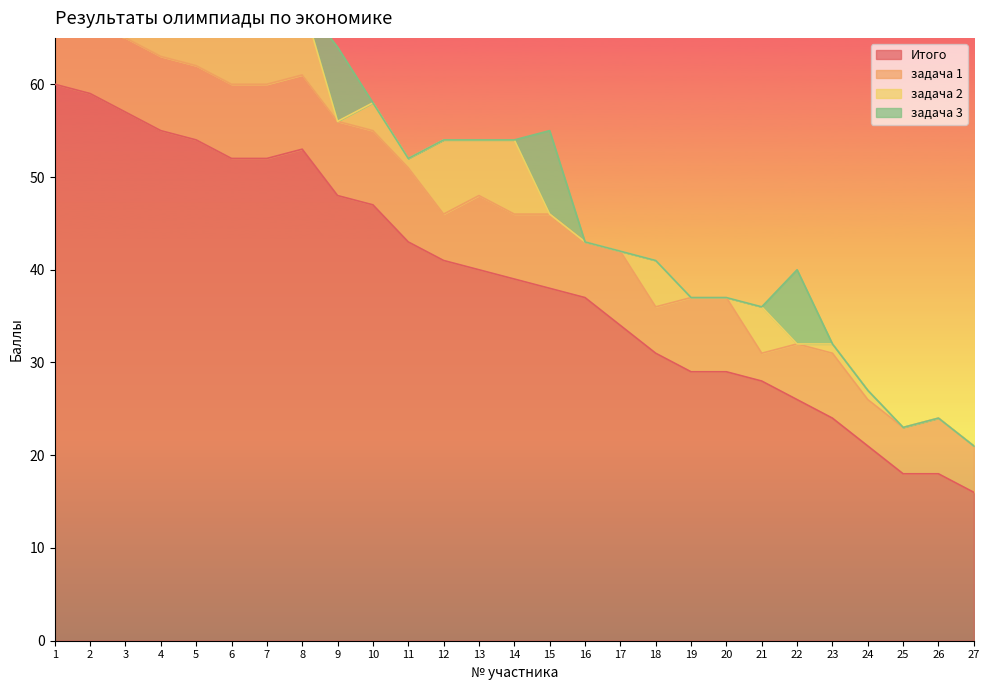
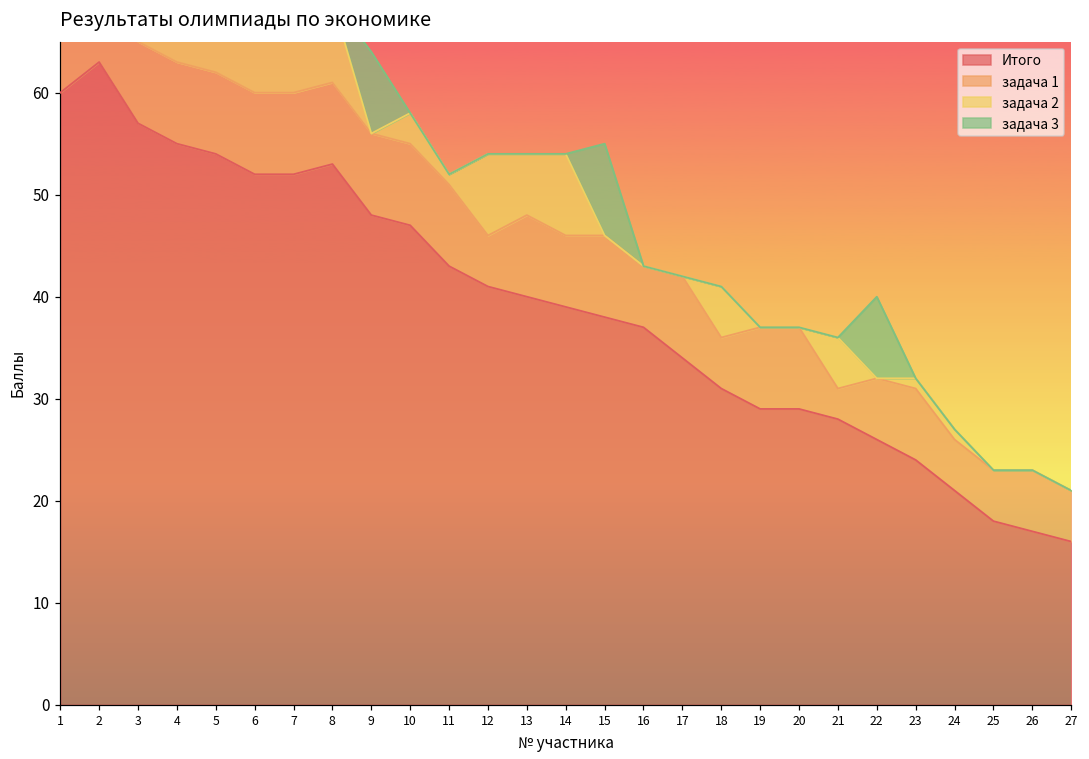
  {
    "Итого": {
      "1": 60,
-     "2": 59,
+     "2": 63,
      "3": 57,
      "4": 55,
      "5": 54,
      "6": 52,
      "7": 52,
      "8": 53,
      "9": 48,
      "10": 47,
      "11": 43,
      "12": 41,
      "13": 40,
      "14": 39,
      "15": 38,
      "16": 37,
      "17": 34,
      "18": 31,
      "19": 29,
      "20": 29,
      "21": 28,
      "22": 26,
      "23": 24,
      "24": 21,
      "25": 18,
-     "26": 18,
+     "26": 17,
      "27": 16
    },
    "задача 3": {
      "9": 8,
      "15": 9,
      "22": 8
    }
  }
